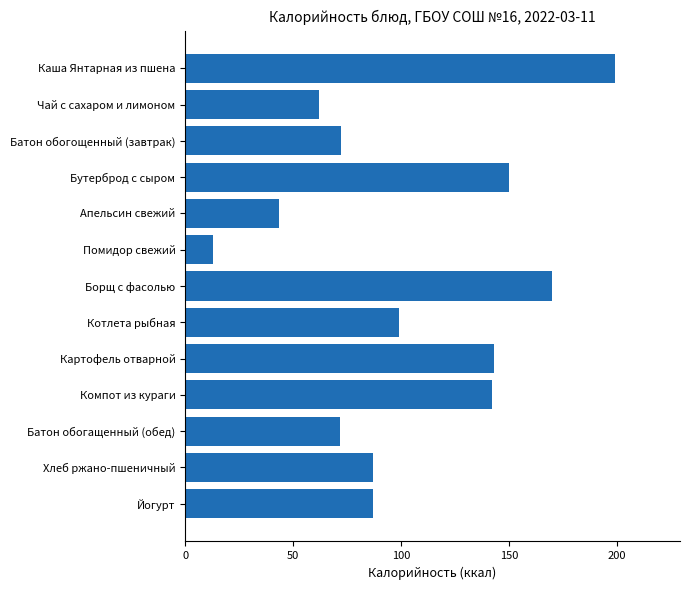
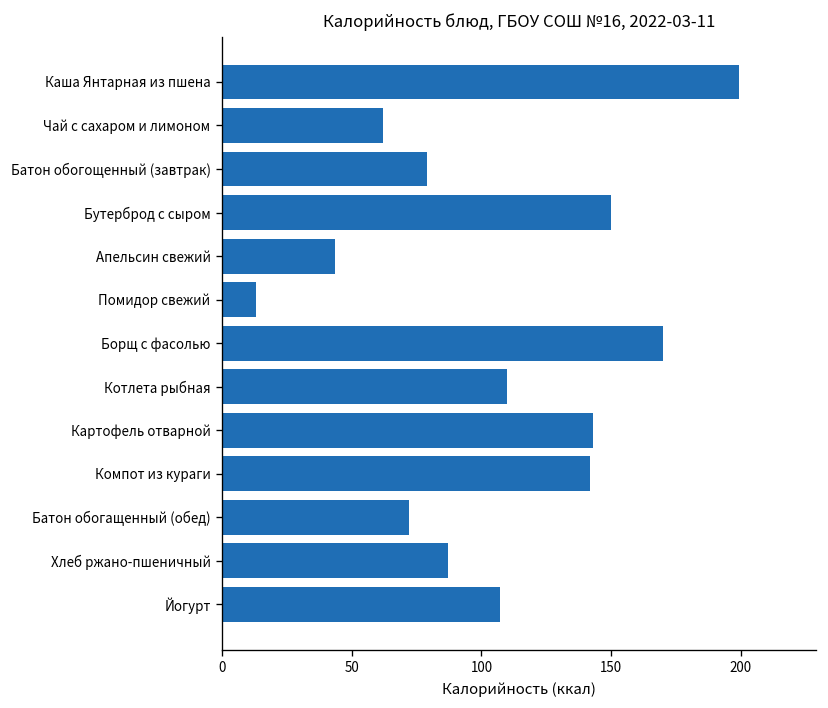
  {
    "Каша Янтарная из пшена": 199,
    "Чай с сахаром и лимоном": 62,
-   "Батон обогощенный (завтрак)": 72,
+   "Батон обогощенный (завтрак)": 79,
    "Бутерброд с сыром": 150,
    "Апельсин свежий": 43,
    "Помидор свежий": 13,
    "Борщ с фасолью": 170,
-   "Котлета рыбная": 99,
+   "Котлета рыбная": 110,
    "Картофель отварной": 143,
    "Компот из кураги": 142,
    "Батон обогащенный (обед)": 72,
    "Хлеб ржано-пшеничный": 87,
-   "Йогурт": 87
+   "Йогурт": 107
  }
